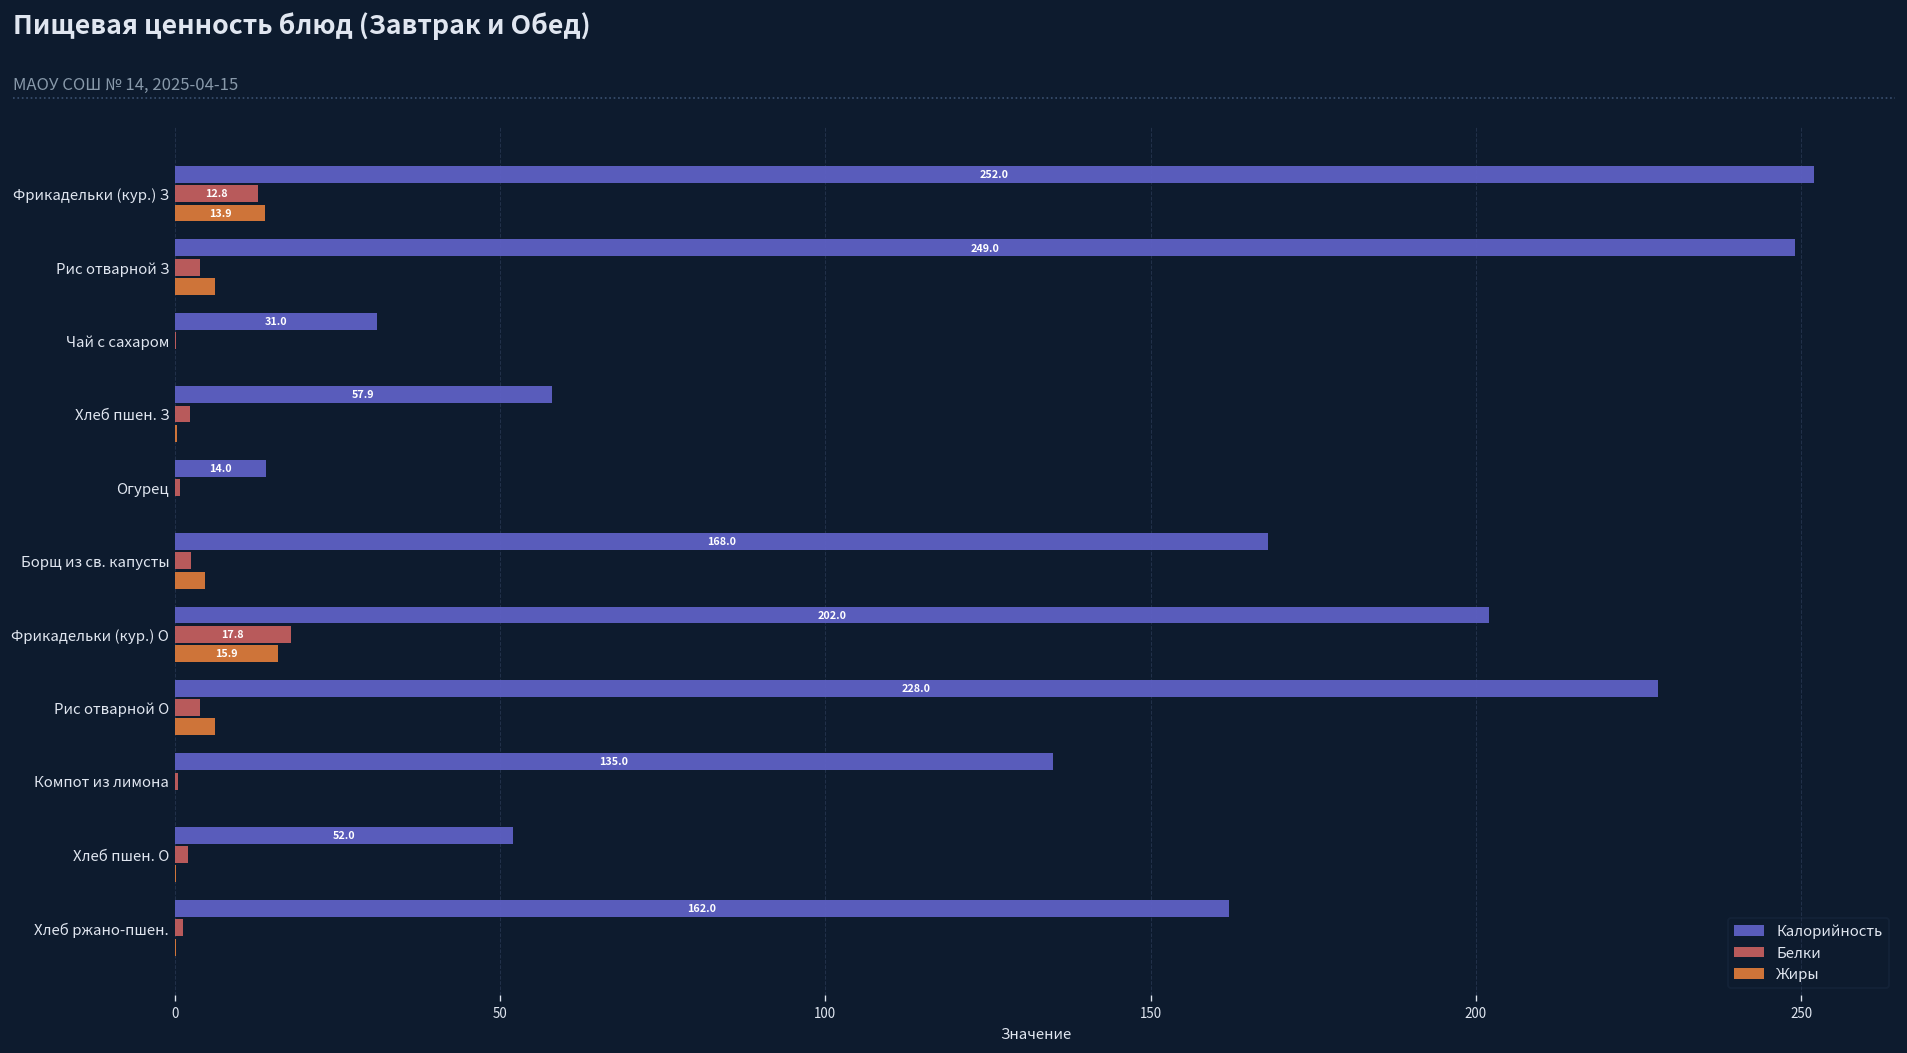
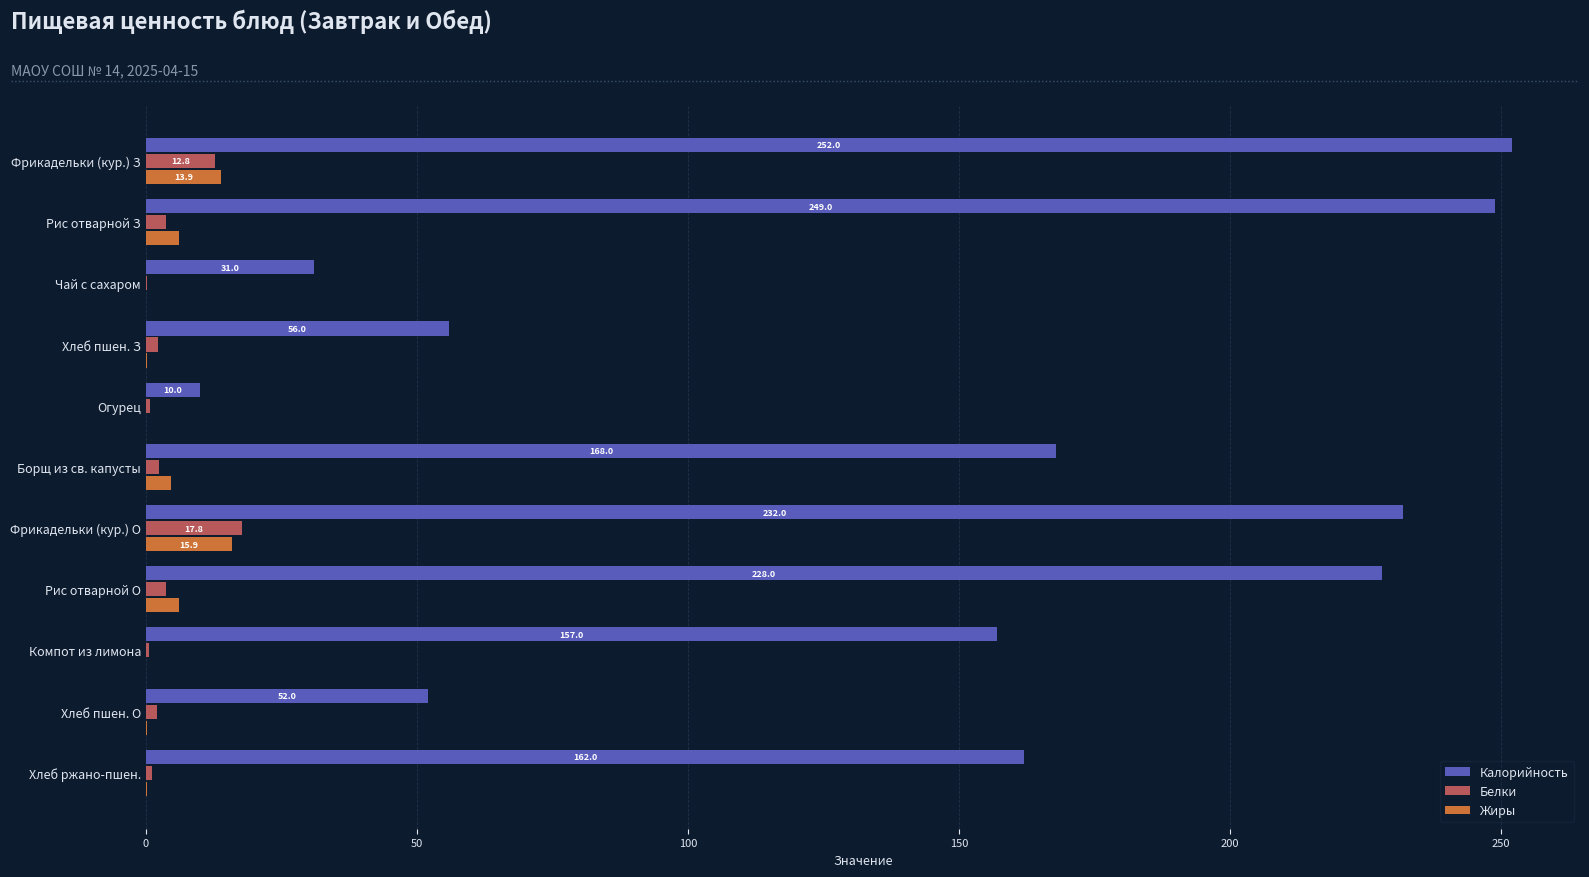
  {
    "Калорийность": {
      "Фрикадельки (кур.) З": 252.0,
      "Рис отварной З": 249.0,
      "Чай с сахаром": 31.0,
-     "Хлеб пшен. З": 57.9,
-     "Огурец": 14.0,
+     "Хлеб пшен. З": 56.0,
+     "Огурец": 10.0,
      "Борщ из св. капусты": 168.0,
-     "Фрикадельки (кур.) О": 202.0,
+     "Фрикадельки (кур.) О": 232.0,
      "Рис отварной О": 228.0,
-     "Компот из лимона": 135.0,
+     "Компот из лимона": 157.0,
      "Хлеб пшен. О": 52.0,
      "Хлеб ржано-пшен.": 162.0
    }
  }
